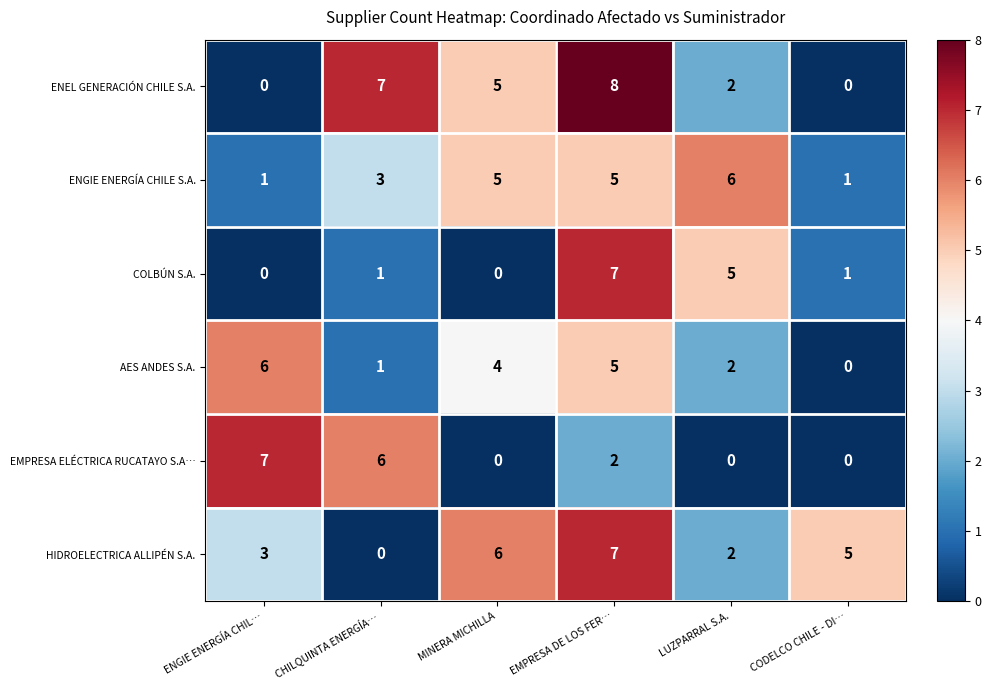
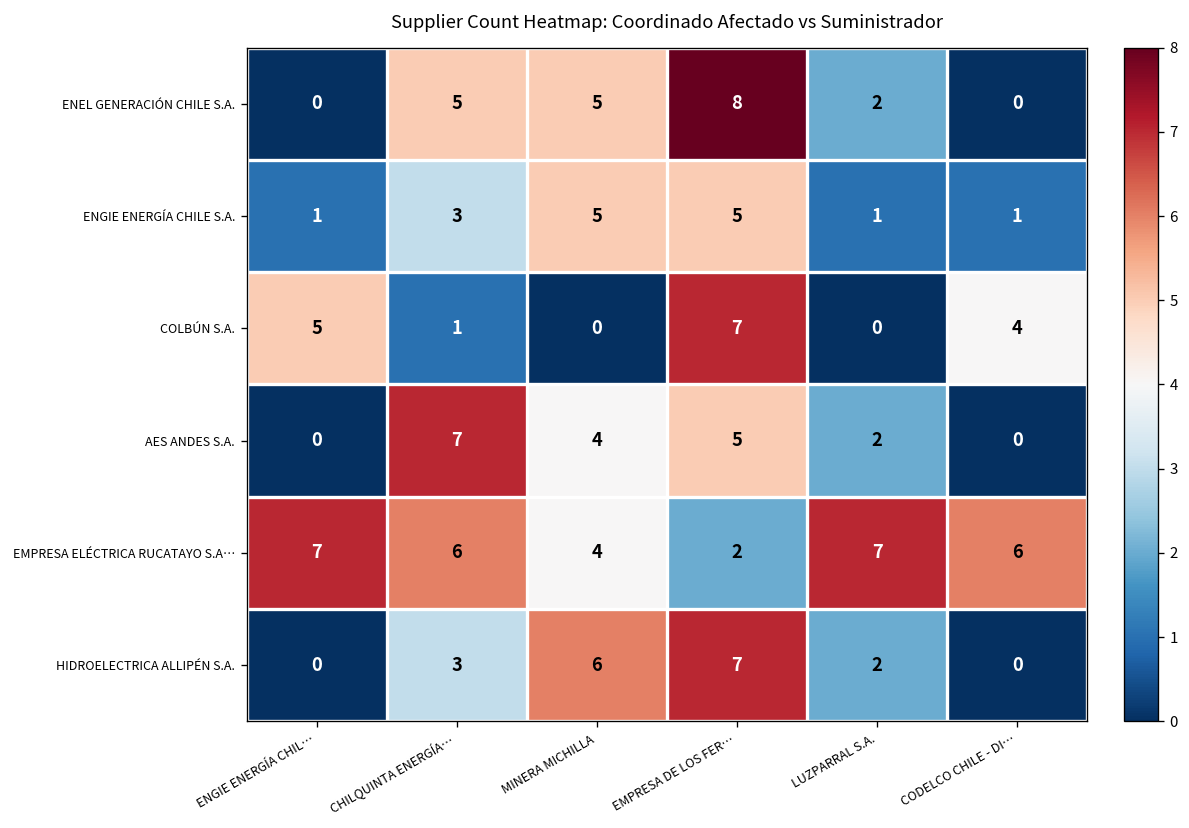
  {
    "ENEL GENERACIÓN CHILE S.A.": {
      "ENGIE ENERGÍA CHIL…": 0,
-     "CHILQUINTA ENERGÍA…": 7,
+     "CHILQUINTA ENERGÍA…": 5,
      "MINERA MICHILLA": 5,
      "EMPRESA DE LOS FER…": 8,
      "LUZPARRAL S.A.": 2,
      "CODELCO CHILE - DI…": 0
    },
    "ENGIE ENERGÍA CHILE S.A.": {
      "ENGIE ENERGÍA CHIL…": 1,
      "CHILQUINTA ENERGÍA…": 3,
      "MINERA MICHILLA": 5,
      "EMPRESA DE LOS FER…": 5,
-     "LUZPARRAL S.A.": 6,
+     "LUZPARRAL S.A.": 1,
      "CODELCO CHILE - DI…": 1
    },
    "COLBÚN S.A.": {
-     "ENGIE ENERGÍA CHIL…": 0,
+     "ENGIE ENERGÍA CHIL…": 5,
      "CHILQUINTA ENERGÍA…": 1,
      "MINERA MICHILLA": 0,
      "EMPRESA DE LOS FER…": 7,
-     "LUZPARRAL S.A.": 5,
-     "CODELCO CHILE - DI…": 1
+     "LUZPARRAL S.A.": 0,
+     "CODELCO CHILE - DI…": 4
    },
    "AES ANDES S.A.": {
-     "ENGIE ENERGÍA CHIL…": 6,
-     "CHILQUINTA ENERGÍA…": 1,
+     "ENGIE ENERGÍA CHIL…": 0,
+     "CHILQUINTA ENERGÍA…": 7,
      "MINERA MICHILLA": 4,
      "EMPRESA DE LOS FER…": 5,
      "LUZPARRAL S.A.": 2,
      "CODELCO CHILE - DI…": 0
    },
    "EMPRESA ELÉCTRICA RUCATAYO S.A…": {
      "ENGIE ENERGÍA CHIL…": 7,
      "CHILQUINTA ENERGÍA…": 6,
-     "MINERA MICHILLA": 0,
+     "MINERA MICHILLA": 4,
      "EMPRESA DE LOS FER…": 2,
-     "LUZPARRAL S.A.": 0,
-     "CODELCO CHILE - DI…": 0
+     "LUZPARRAL S.A.": 7,
+     "CODELCO CHILE - DI…": 6
    },
    "HIDROELECTRICA ALLIPÉN S.A.": {
-     "ENGIE ENERGÍA CHIL…": 3,
-     "CHILQUINTA ENERGÍA…": 0,
+     "ENGIE ENERGÍA CHIL…": 0,
+     "CHILQUINTA ENERGÍA…": 3,
      "MINERA MICHILLA": 6,
      "EMPRESA DE LOS FER…": 7,
      "LUZPARRAL S.A.": 2,
-     "CODELCO CHILE - DI…": 5
+     "CODELCO CHILE - DI…": 0
    }
  }
